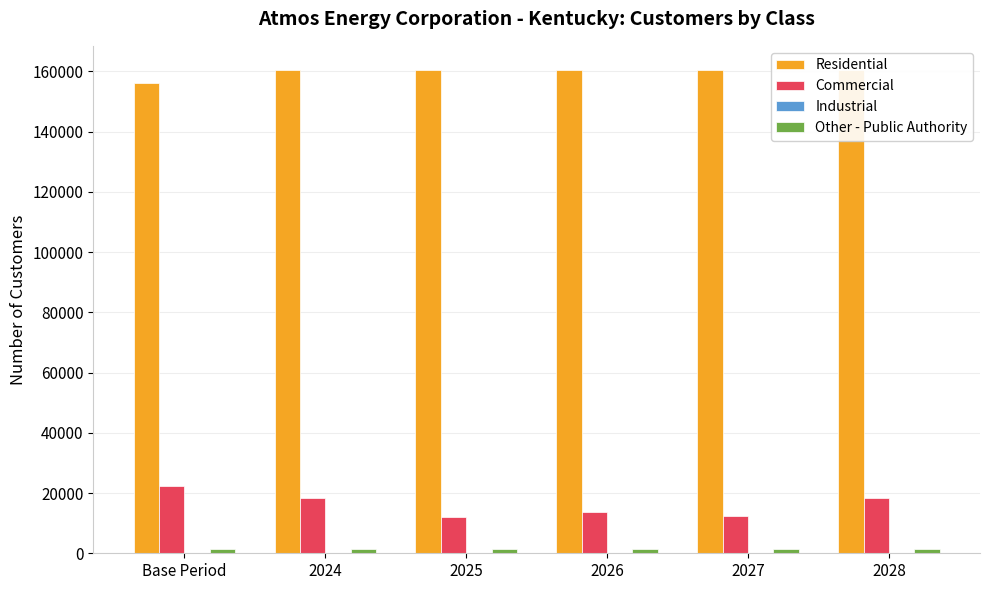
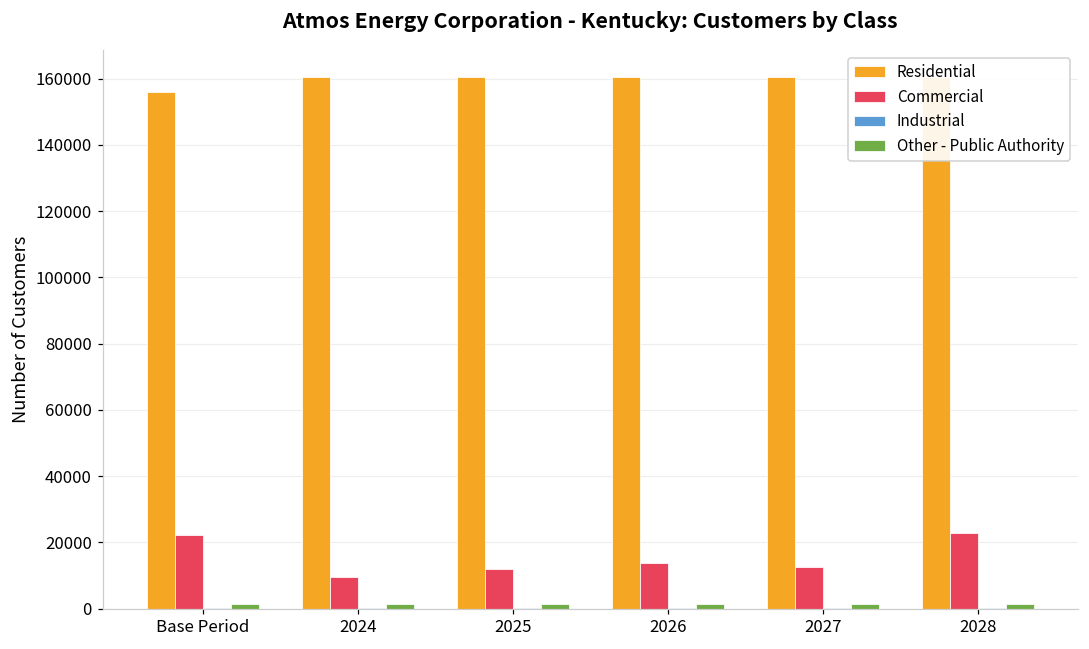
  {
    "Residential": {
      "Base Period": 156000,
      "2024": 160000,
      "2025": 160000,
      "2026": 160000,
      "2027": 160000
    },
    "Commercial": {
      "Base Period": 22000,
-     "2024": 18000,
+     "2024": 9000,
      "2025": 12000,
      "2026": 14000,
      "2027": 12000,
-     "2028": 18000
+     "2028": 23000
    },
    "Other - Public Authority": {
      "Base Period": 1000,
      "2024": 2000,
      "2025": 2000,
      "2026": 2000,
      "2027": 2000,
      "2028": 2000
    }
  }
